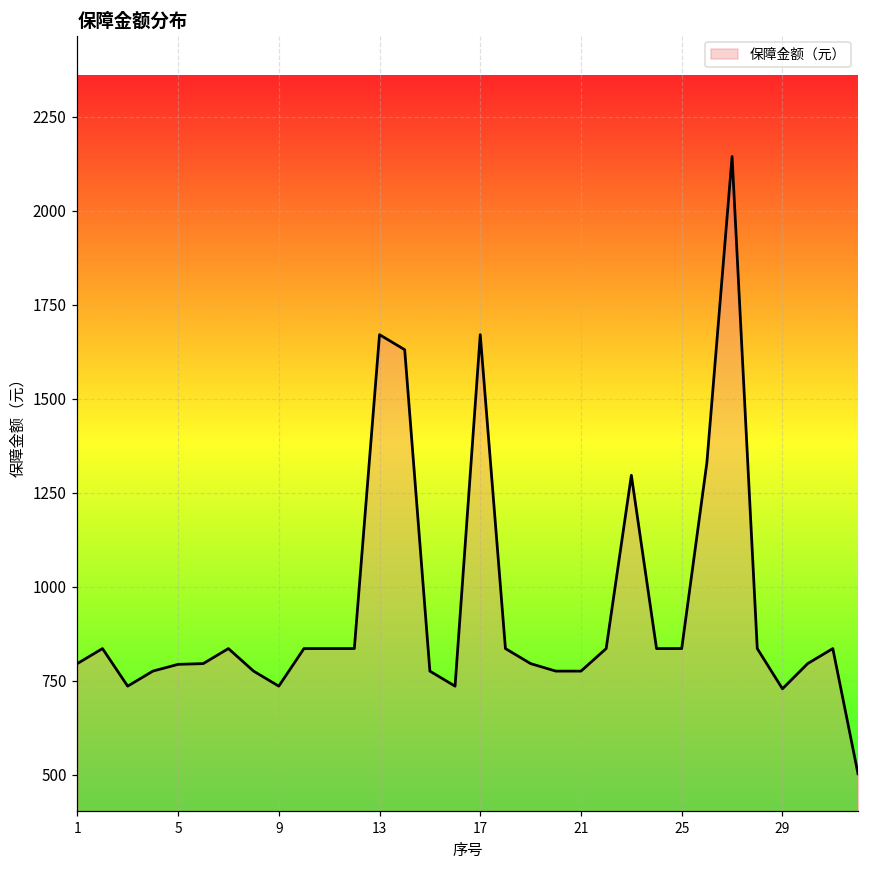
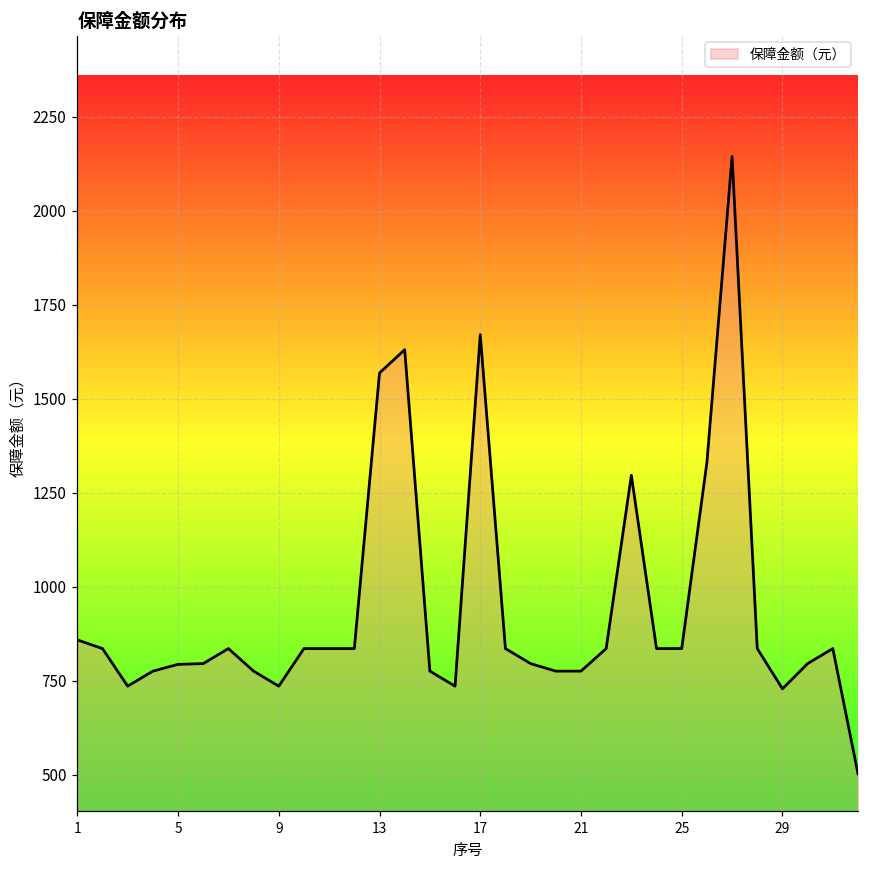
  {
-   "1": 800,
+   "1": 860,
    "5": 790,
    "9": 740,
-   "13": 1670,
+   "13": 1570,
    "17": 1670,
    "21": 780,
    "25": 840,
    "29": 730
  }
